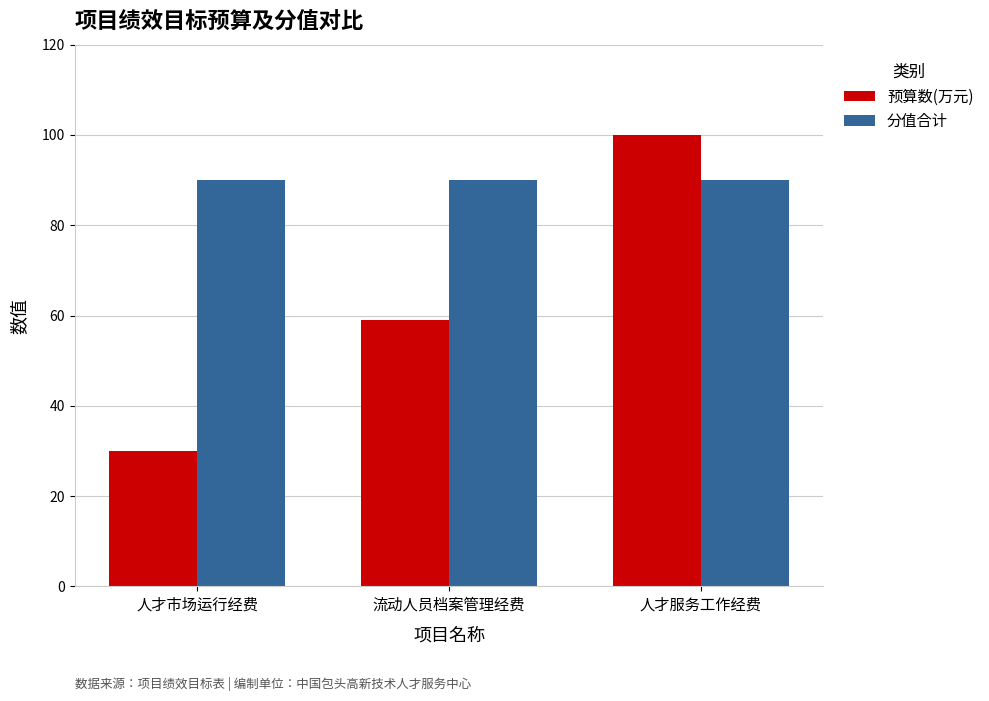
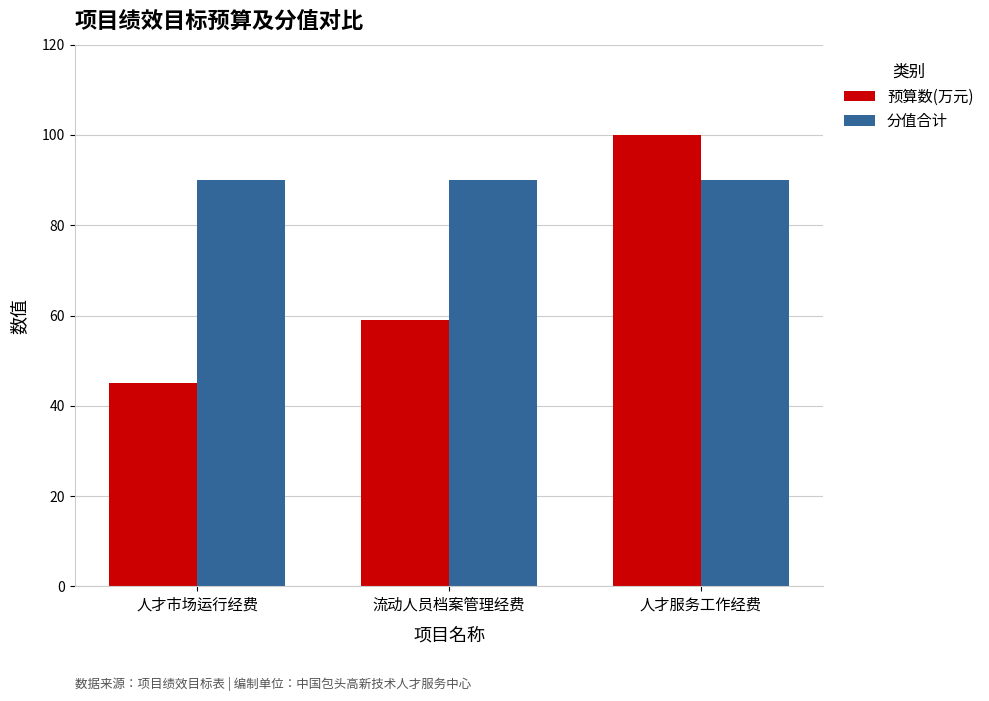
  {
    "预算数(万元)": {
-     "人才市场运行经费": 30,
+     "人才市场运行经费": 45,
      "流动人员档案管理经费": 59,
      "人才服务工作经费": 100
    },
    "分值合计": {
      "人才市场运行经费": 90,
      "流动人员档案管理经费": 90,
      "人才服务工作经费": 90
    }
  }
